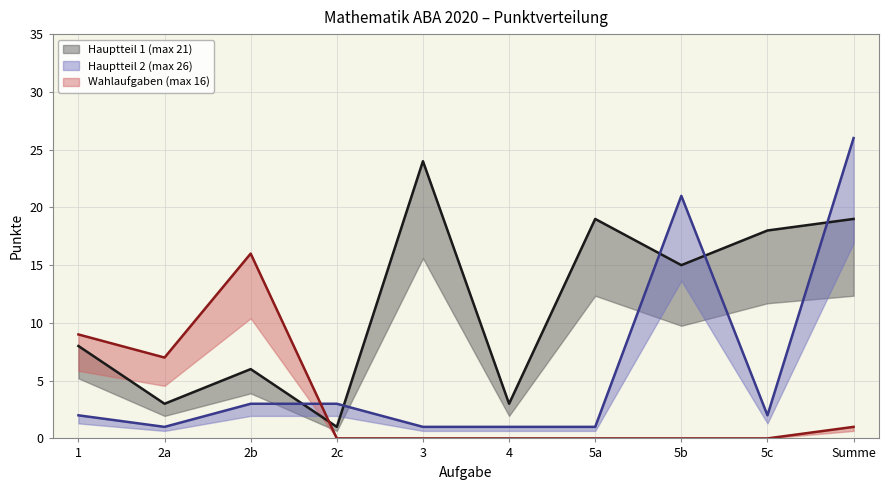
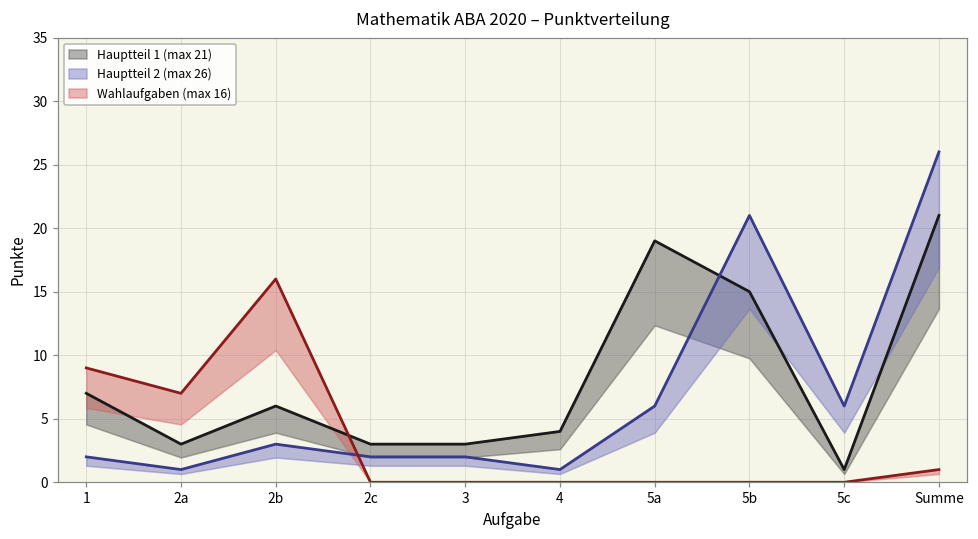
  {
    "Hauptteil 1 (max 21)": {
-     "1": 8,
+     "1": 7,
      "2a": 3,
      "2b": 6,
-     "2c": 1,
-     "3": 24,
-     "4": 3,
+     "2c": 3,
+     "3": 3,
+     "4": 4,
      "5a": 19,
      "5b": 15,
-     "5c": 18,
-     "Summe": 19
+     "5c": 1,
+     "Summe": 21
    },
    "Hauptteil 2 (max 26)": {
      "1": 2,
      "2a": 1,
      "2b": 3,
-     "2c": 3,
-     "3": 1,
+     "2c": 2,
+     "3": 2,
      "4": 1,
-     "5a": 1,
+     "5a": 6,
      "5b": 21,
-     "5c": 2,
+     "5c": 6,
      "Summe": 26
    },
    "Wahlaufgaben (max 16)": {
      "1": 9,
      "2a": 7,
      "2b": 16,
      "2c": 0,
      "3": 0,
      "4": 0,
      "5a": 0,
      "5b": 0,
      "5c": 0,
      "Summe": 1
    }
  }
